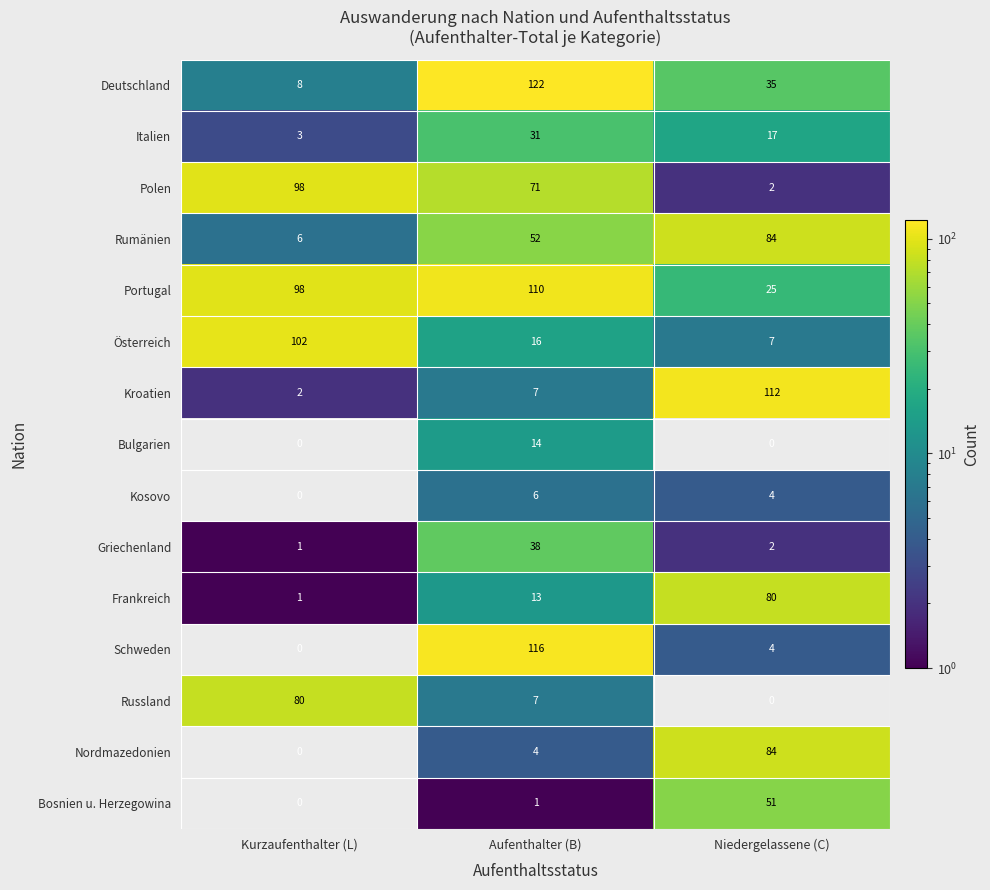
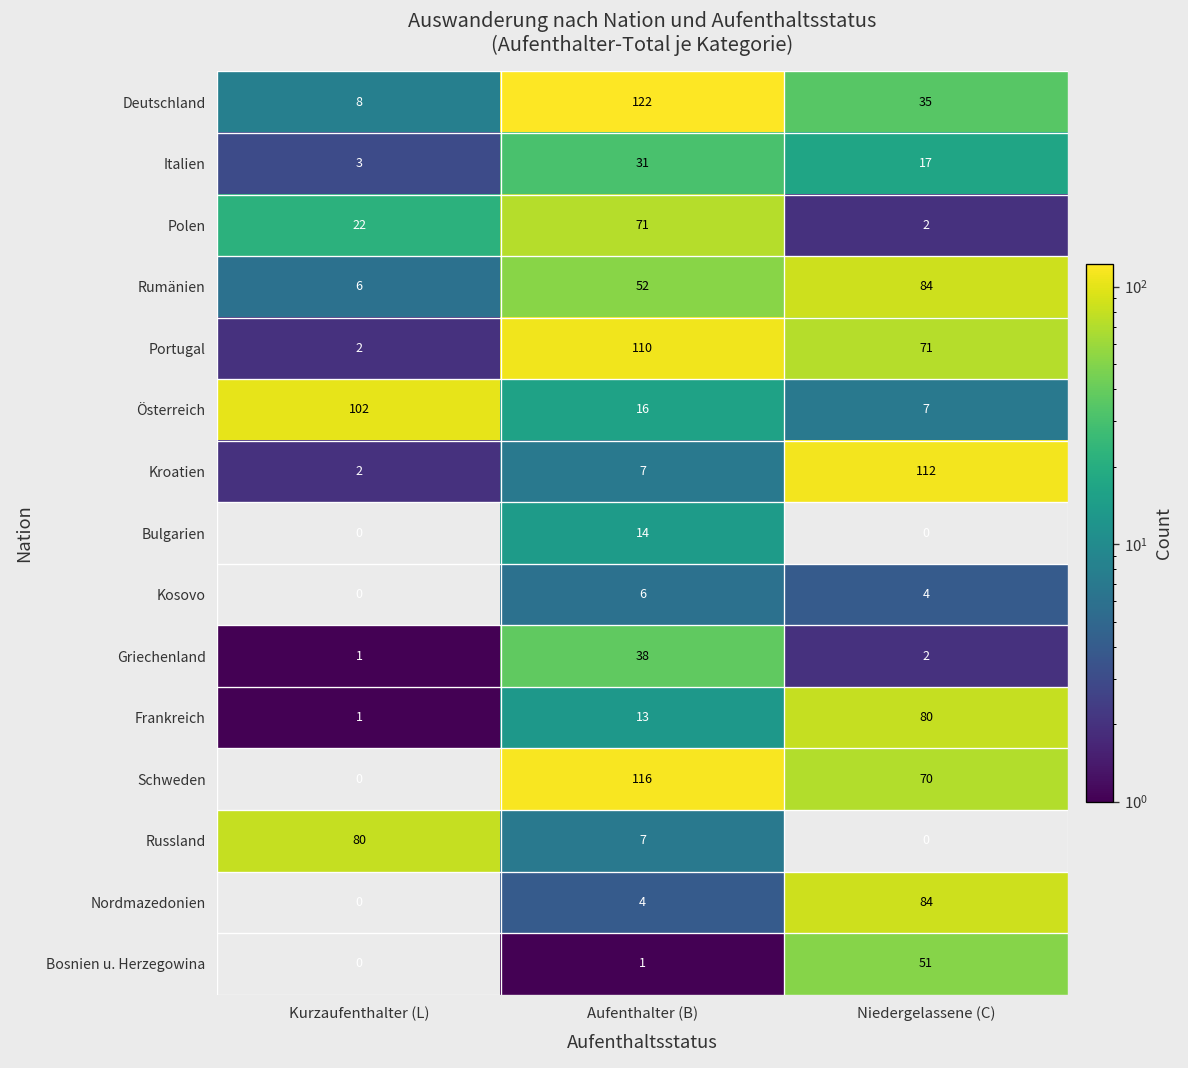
  {
    "Deutschland": {
      "Kurzaufenthalter (L)": 8,
      "Aufenthalter (B)": 122,
      "Niedergelassene (C)": 35
    },
    "Italien": {
      "Kurzaufenthalter (L)": 3,
      "Aufenthalter (B)": 31,
      "Niedergelassene (C)": 17
    },
    "Polen": {
-     "Kurzaufenthalter (L)": 98,
+     "Kurzaufenthalter (L)": 22,
      "Aufenthalter (B)": 71,
      "Niedergelassene (C)": 2
    },
    "Rumänien": {
      "Kurzaufenthalter (L)": 6,
      "Aufenthalter (B)": 52,
      "Niedergelassene (C)": 84
    },
    "Portugal": {
-     "Kurzaufenthalter (L)": 98,
+     "Kurzaufenthalter (L)": 2,
      "Aufenthalter (B)": 110,
-     "Niedergelassene (C)": 25
+     "Niedergelassene (C)": 71
    },
    "Österreich": {
      "Kurzaufenthalter (L)": 102,
      "Aufenthalter (B)": 16,
      "Niedergelassene (C)": 7
    },
    "Kroatien": {
      "Kurzaufenthalter (L)": 2,
      "Aufenthalter (B)": 7,
      "Niedergelassene (C)": 112
    },
    "Bulgarien": {
      "Aufenthalter (B)": 14
    },
    "Kosovo": {
      "Aufenthalter (B)": 6,
      "Niedergelassene (C)": 4
    },
    "Griechenland": {
      "Kurzaufenthalter (L)": 1,
      "Aufenthalter (B)": 38,
      "Niedergelassene (C)": 2
    },
    "Frankreich": {
      "Kurzaufenthalter (L)": 1,
      "Aufenthalter (B)": 13,
      "Niedergelassene (C)": 80
    },
    "Schweden": {
      "Aufenthalter (B)": 116,
-     "Niedergelassene (C)": 4
+     "Niedergelassene (C)": 70
    },
    "Russland": {
      "Kurzaufenthalter (L)": 80,
      "Aufenthalter (B)": 7
    },
    "Nordmazedonien": {
      "Aufenthalter (B)": 4,
      "Niedergelassene (C)": 84
    },
    "Bosnien u. Herzegowina": {
      "Aufenthalter (B)": 1,
      "Niedergelassene (C)": 51
    }
  }
